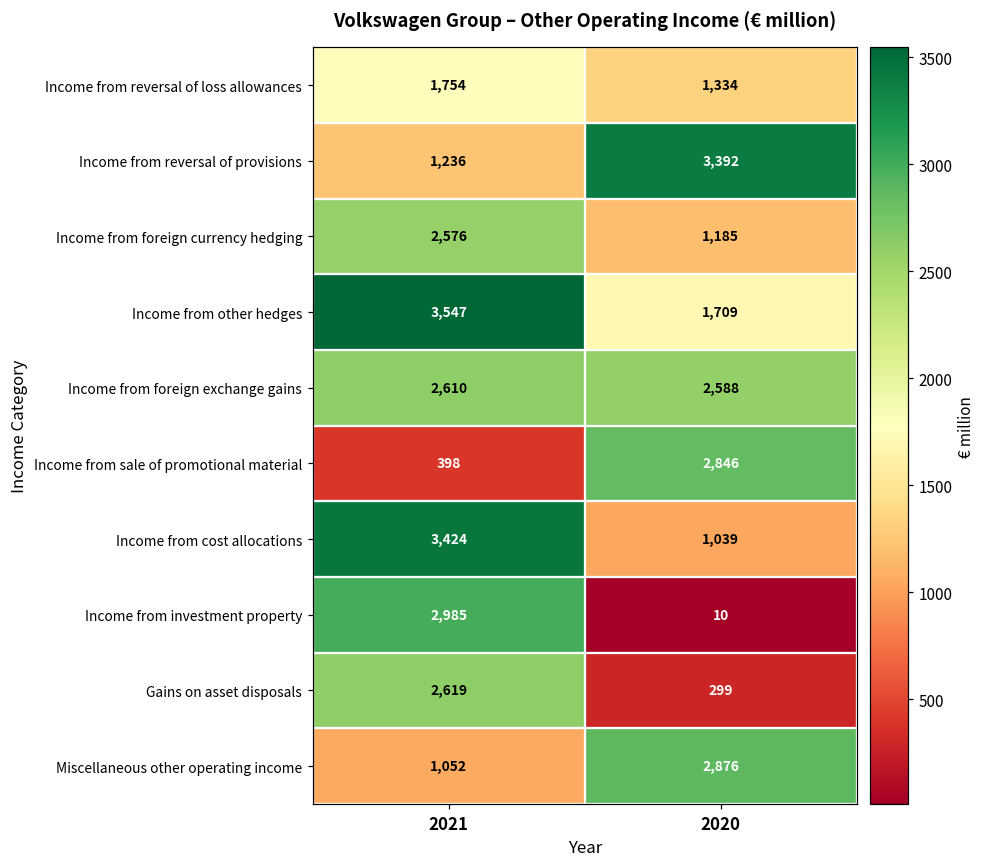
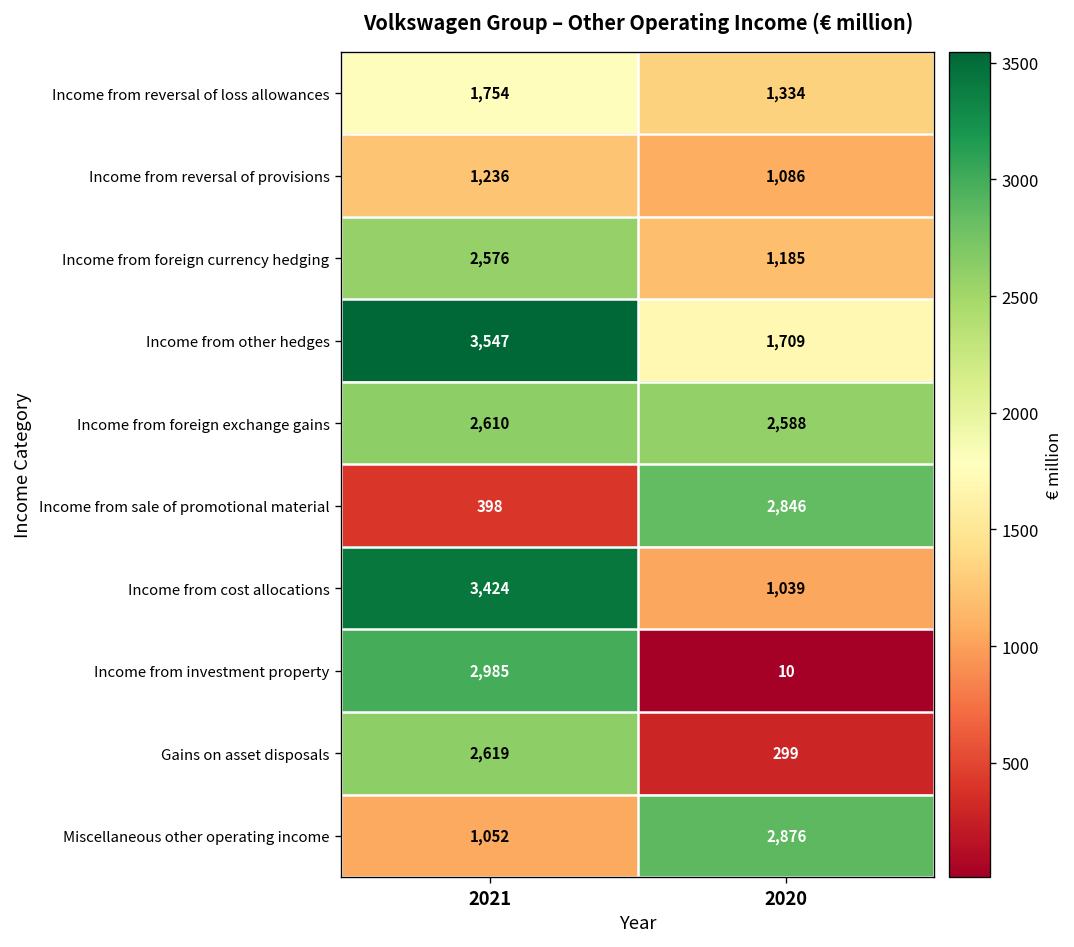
  {
    "Income from reversal of loss allowances": {
      "2021": "1,754",
      "2020": "1,334"
    },
    "Income from reversal of provisions": {
      "2021": "1,236",
-     "2020": "3,392"
+     "2020": "1,086"
    },
    "Income from foreign currency hedging": {
      "2021": "2,576",
      "2020": "1,185"
    },
    "Income from other hedges": {
      "2021": "3,547",
      "2020": "1,709"
    },
    "Income from foreign exchange gains": {
      "2021": "2,610",
      "2020": "2,588"
    },
    "Income from sale of promotional material": {
      "2021": "398",
      "2020": "2,846"
    },
    "Income from cost allocations": {
      "2021": "3,424",
      "2020": "1,039"
    },
    "Income from investment property": {
      "2021": "2,985",
      "2020": "10"
    },
    "Gains on asset disposals": {
      "2021": "2,619",
      "2020": "299"
    },
    "Miscellaneous other operating income": {
      "2021": "1,052",
      "2020": "2,876"
    }
  }
